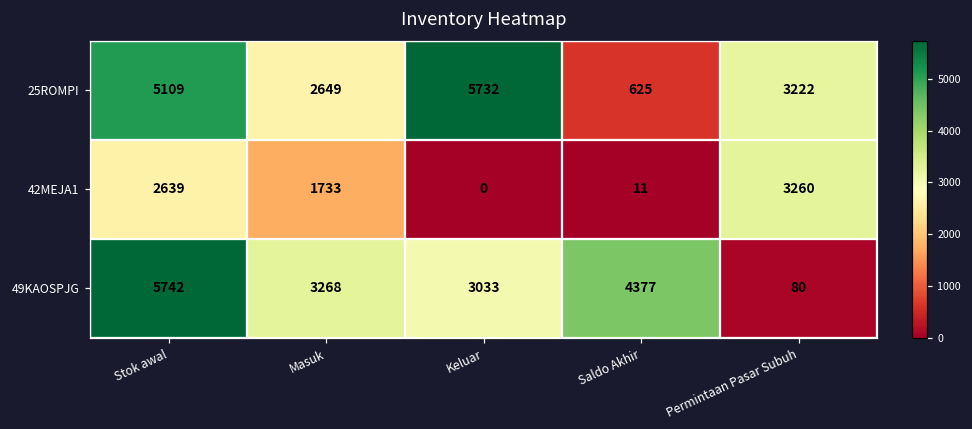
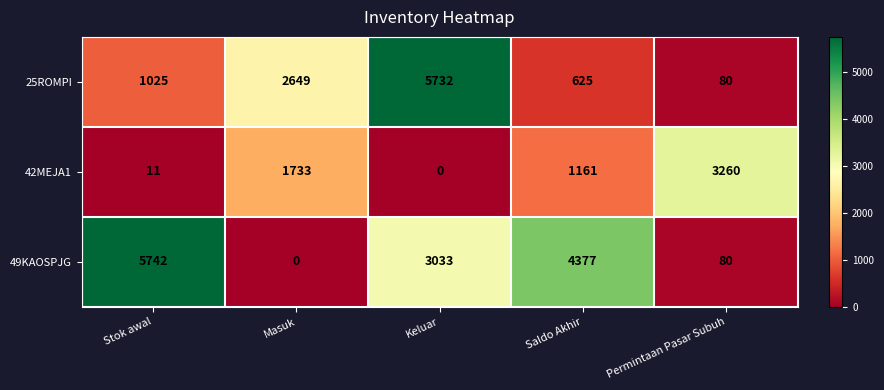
  {
    "25ROMPI": {
-     "Stok awal": 5109,
+     "Stok awal": 1025,
      "Masuk": 2649,
      "Keluar": 5732,
      "Saldo Akhir": 625,
-     "Permintaan Pasar Subuh": 3222
+     "Permintaan Pasar Subuh": 80
    },
    "42MEJA1": {
-     "Stok awal": 2639,
+     "Stok awal": 11,
      "Masuk": 1733,
      "Keluar": 0,
-     "Saldo Akhir": 11,
+     "Saldo Akhir": 1161,
      "Permintaan Pasar Subuh": 3260
    },
    "49KAOSPJG": {
      "Stok awal": 5742,
-     "Masuk": 3268,
+     "Masuk": 0,
      "Keluar": 3033,
      "Saldo Akhir": 4377,
      "Permintaan Pasar Subuh": 80
    }
  }
